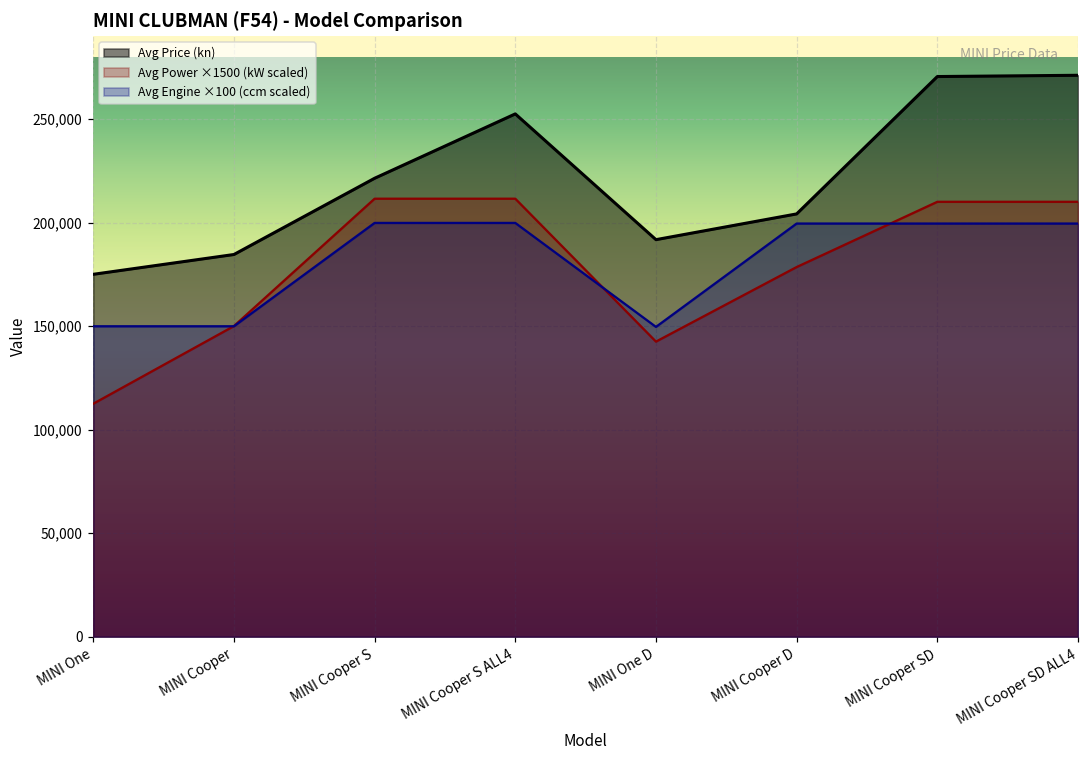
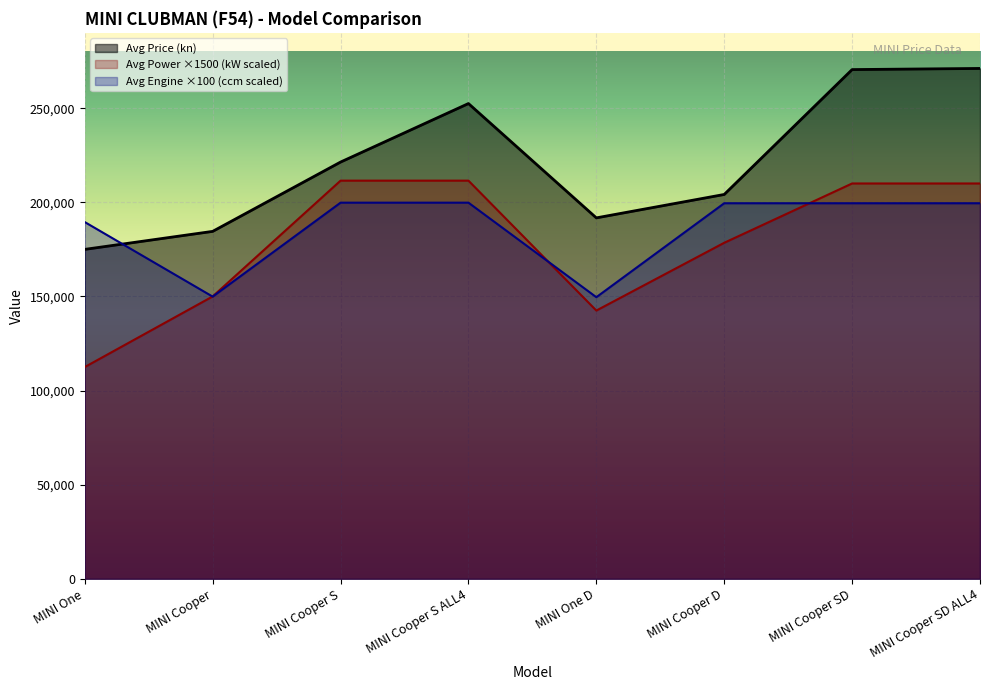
  {
    "Avg Price (kn)": {
      "MINI One": "175,000",
      "MINI Cooper": "185,000",
      "MINI Cooper S": "221,000",
      "MINI Cooper S ALL4": "252,000",
      "MINI One D": "192,000",
      "MINI Cooper D": "204,000",
      "MINI Cooper SD": "270,000",
      "MINI Cooper SD ALL4": "271,000"
    },
    "Avg Power ×1500 (kW scaled)": {
      "MINI One": "113,000",
      "MINI Cooper S": "212,000",
      "MINI Cooper S ALL4": "212,000",
      "MINI One D": "143,000",
      "MINI Cooper D": "179,000",
      "MINI Cooper SD": "210,000",
      "MINI Cooper SD ALL4": "210,000"
    },
    "Avg Engine ×100 (ccm scaled)": {
-     "MINI One": "150,000",
+     "MINI One": "190,000",
      "MINI Cooper S": "200,000",
      "MINI Cooper S ALL4": "200,000",
      "MINI One D": "150,000",
      "MINI Cooper D": "200,000",
      "MINI Cooper SD": "200,000",
      "MINI Cooper SD ALL4": "200,000"
    }
  }
